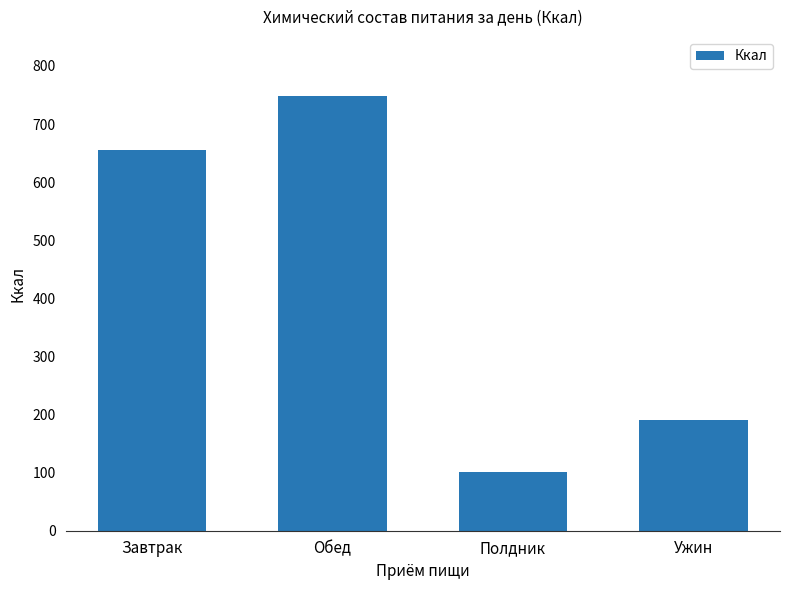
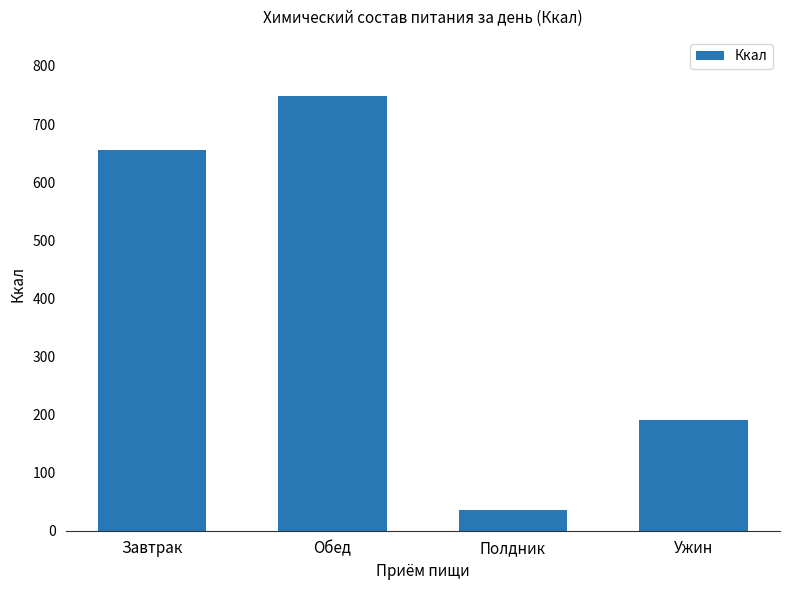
  {
    "Завтрак": 660,
    "Обед": 750,
-   "Полдник": 100,
+   "Полдник": 40,
    "Ужин": 190
  }
